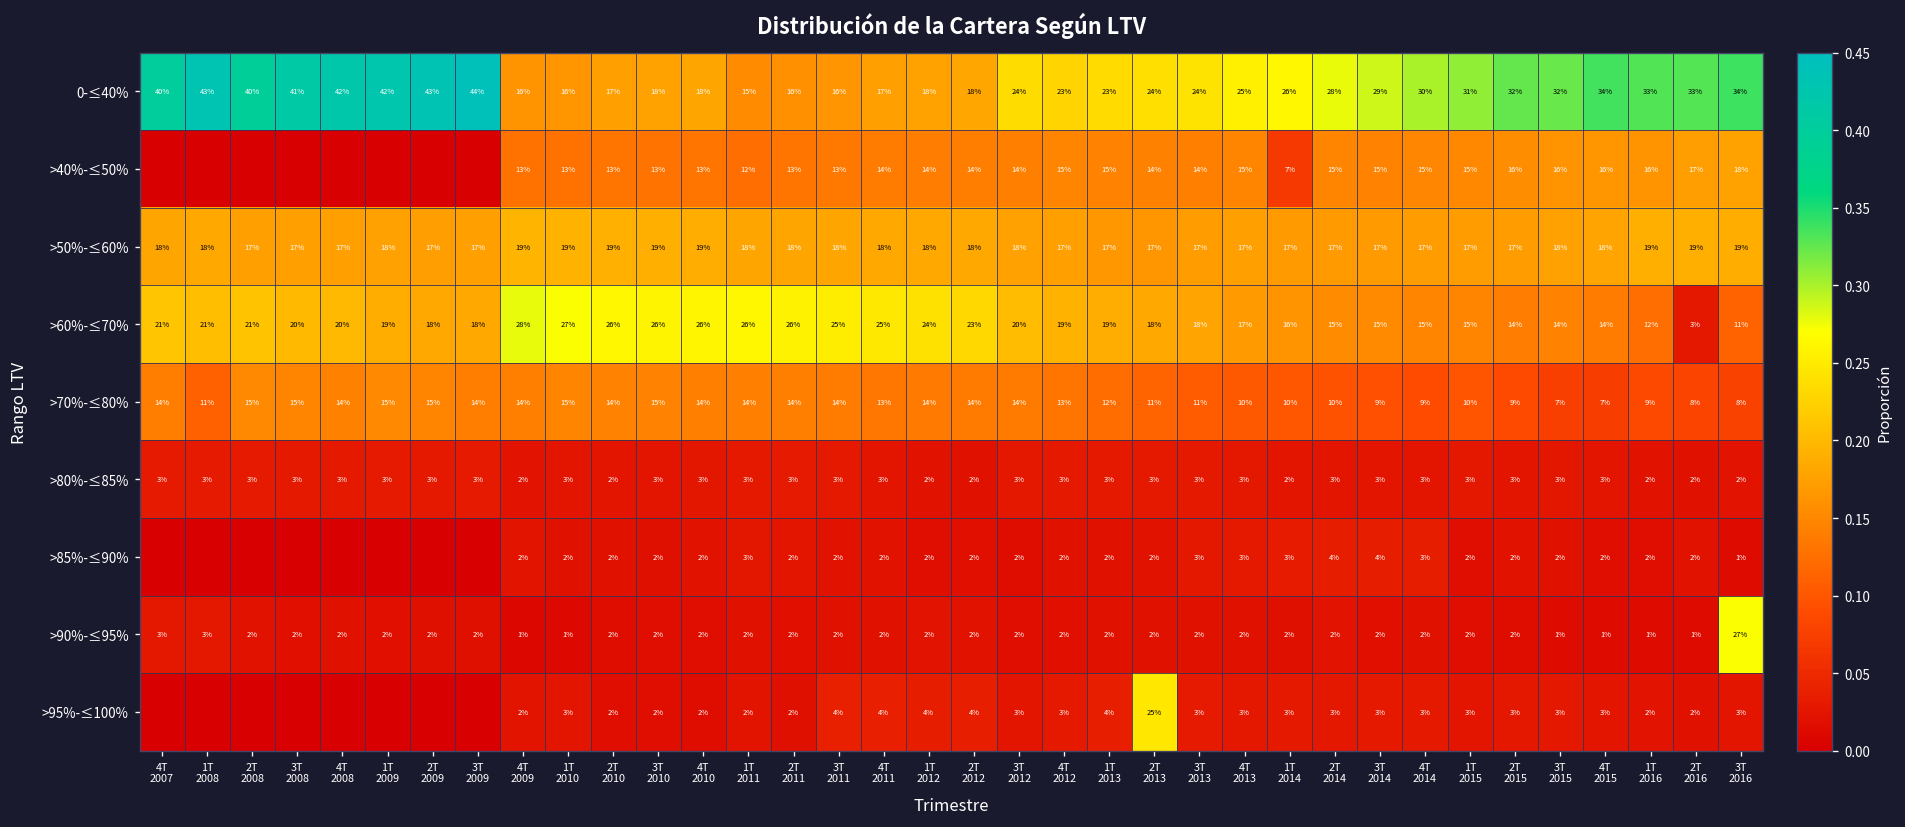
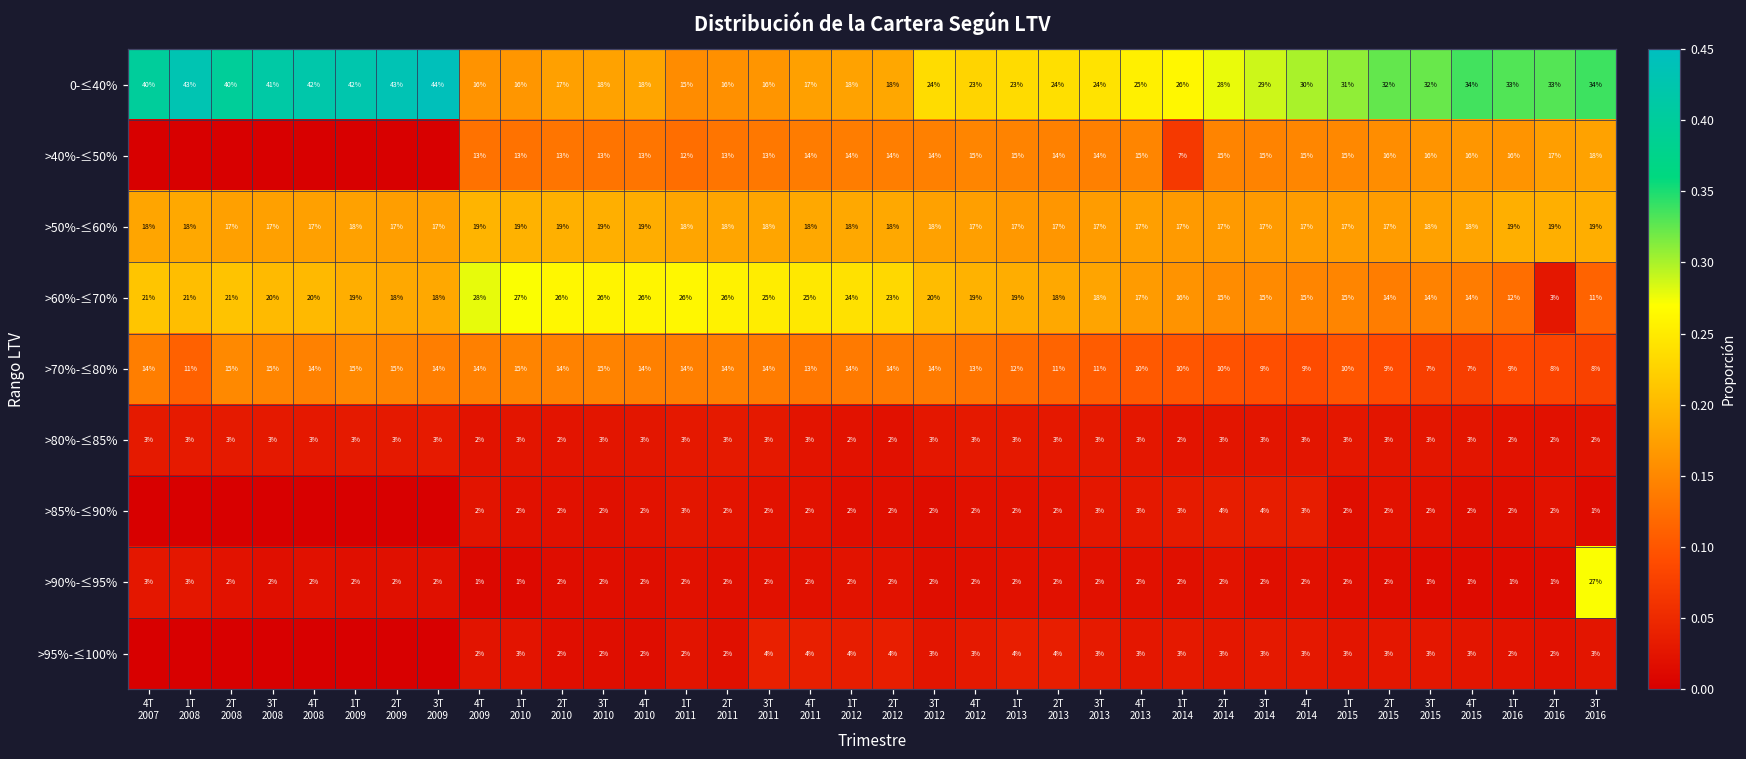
  {
    ">95%-≤100%": {
      "4T 2009": "2%",
      "1T 2010": "3%",
      "2T 2010": "2%",
      "3T 2010": "2%",
      "4T 2010": "2%",
      "1T 2011": "2%",
      "2T 2011": "2%",
      "3T 2011": "4%",
      "4T 2011": "4%",
      "1T 2012": "4%",
      "2T 2012": "4%",
      "3T 2012": "3%",
      "4T 2012": "3%",
      "1T 2013": "4%",
-     "2T 2013": "25%",
+     "2T 2013": "4%",
      "3T 2013": "3%",
      "4T 2013": "3%",
      "1T 2014": "3%",
      "2T 2014": "3%",
      "3T 2014": "3%",
      "4T 2014": "3%",
      "1T 2015": "3%",
      "2T 2015": "3%",
      "3T 2015": "3%",
      "4T 2015": "3%",
      "1T 2016": "2%",
      "2T 2016": "2%",
      "3T 2016": "3%"
    }
  }
